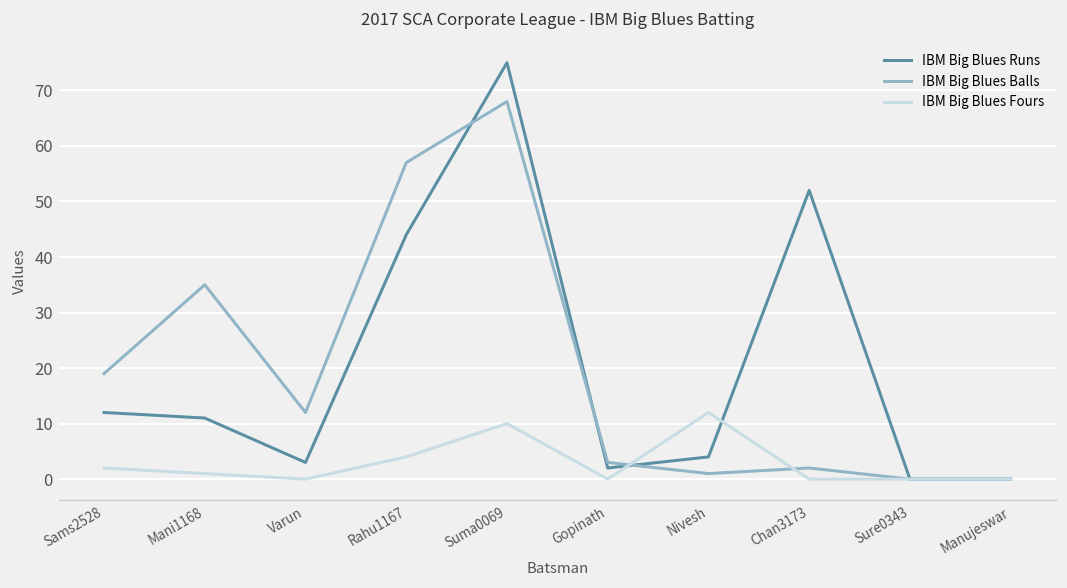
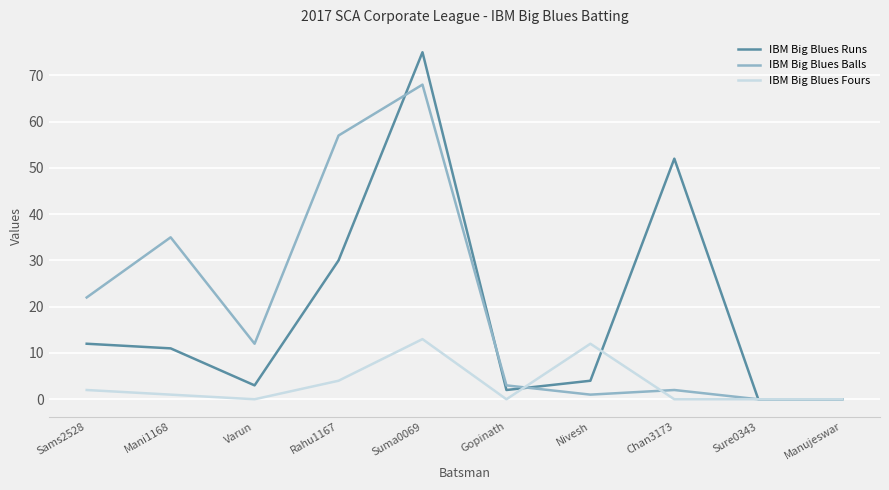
  {
    "IBM Big Blues Runs": {
      "Sams2528": 12,
      "Mani1168": 11,
      "Varun": 3,
-     "Rahu1167": 44,
+     "Rahu1167": 30,
      "Suma0069": 75,
      "Gopinath": 2,
      "Nivesh": 4,
      "Chan3173": 52
    },
    "IBM Big Blues Balls": {
-     "Sams2528": 19,
+     "Sams2528": 22,
      "Mani1168": 35,
      "Varun": 12,
      "Rahu1167": 57,
      "Suma0069": 68,
      "Gopinath": 3,
      "Nivesh": 1,
      "Chan3173": 2
    },
    "IBM Big Blues Fours": {
      "Sams2528": 2,
      "Mani1168": 1,
      "Varun": 0,
      "Rahu1167": 4,
-     "Suma0069": 10,
+     "Suma0069": 13,
      "Gopinath": 0,
      "Nivesh": 12,
      "Chan3173": 0
    }
  }
